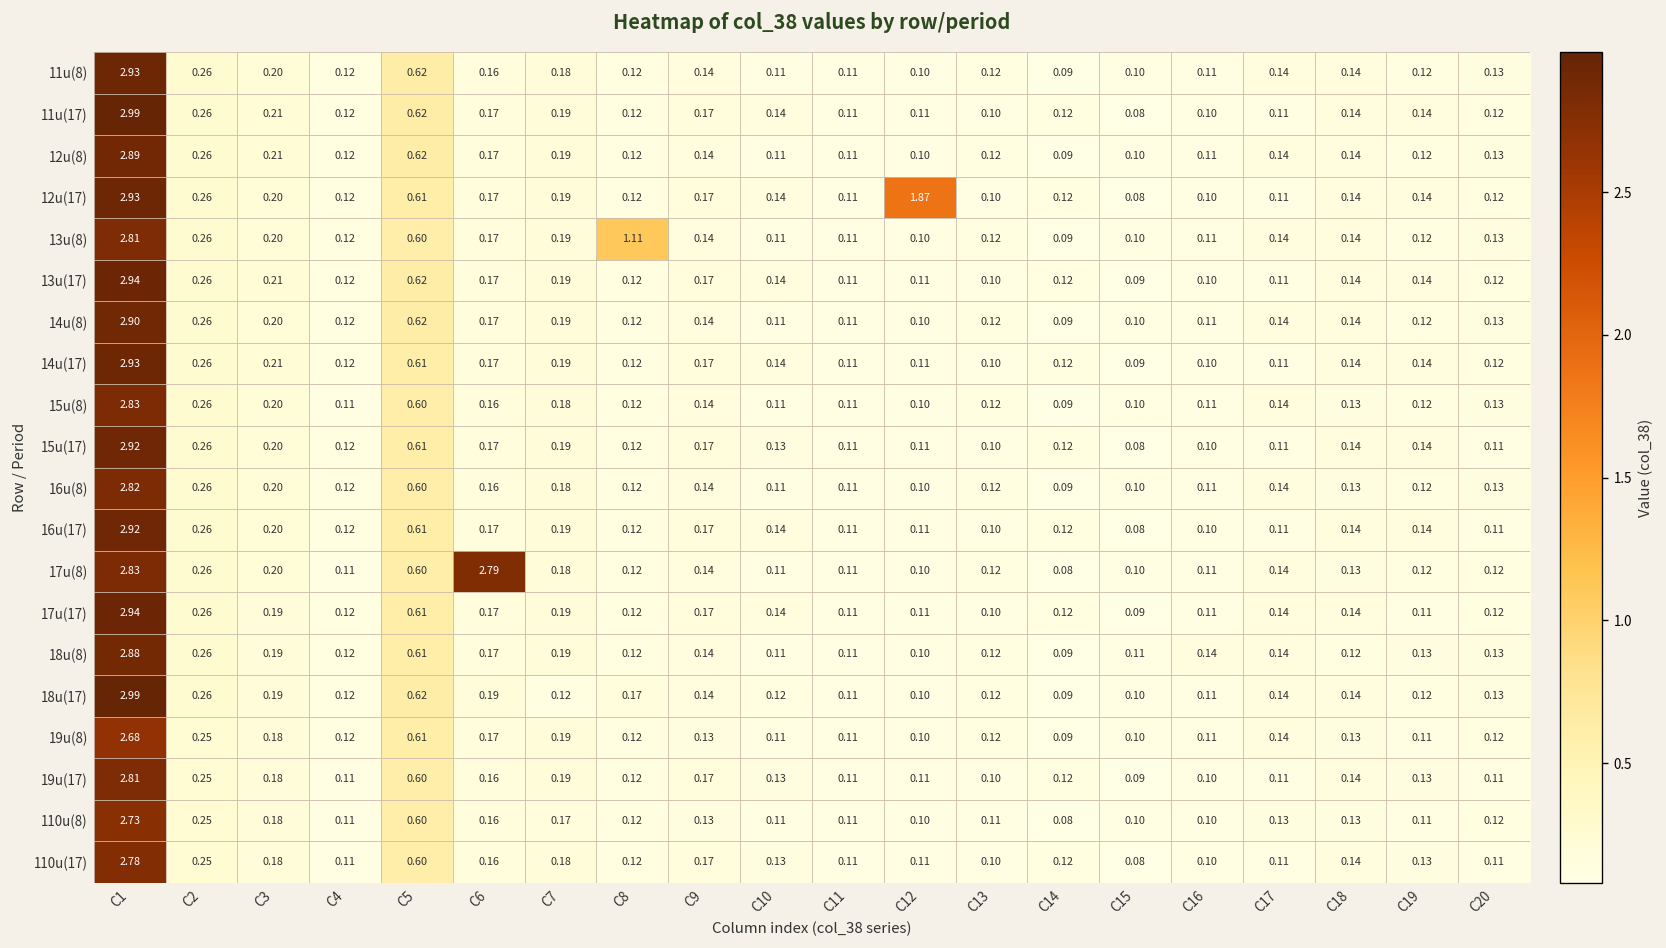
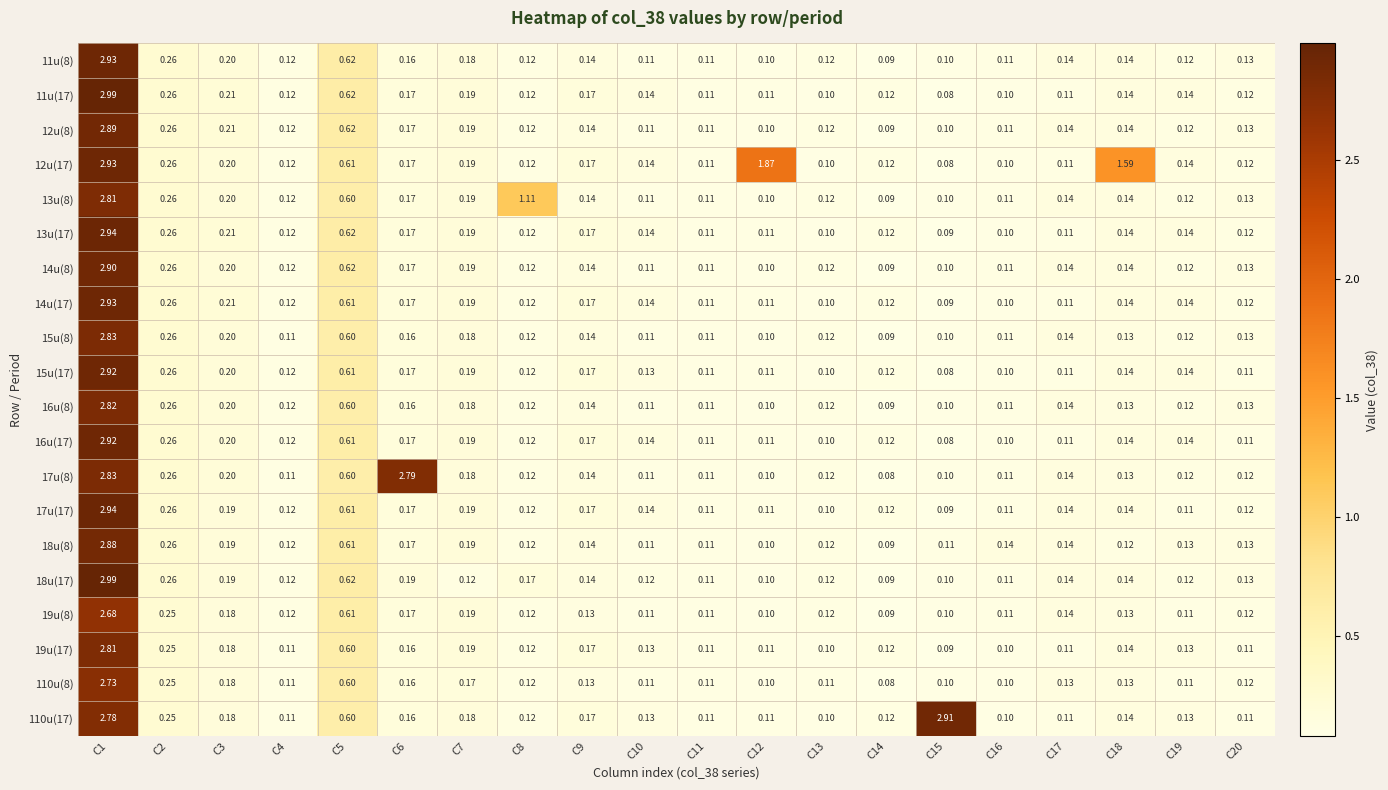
  {
    "12u(17)": {
      "C1": 2.93,
      "C2": 0.26,
      "C3": 0.20,
      "C4": 0.12,
      "C5": 0.61,
      "C6": 0.17,
      "C7": 0.19,
      "C8": 0.12,
      "C9": 0.17,
      "C10": 0.14,
      "C11": 0.11,
      "C12": 1.87,
      "C13": 0.10,
      "C14": 0.12,
      "C15": 0.08,
      "C16": 0.10,
      "C17": 0.11,
-     "C18": 0.14,
+     "C18": 1.59,
      "C19": 0.14,
      "C20": 0.12
    },
    "110u(17)": {
      "C1": 2.78,
      "C2": 0.25,
      "C3": 0.18,
      "C4": 0.11,
      "C5": 0.60,
      "C6": 0.16,
      "C7": 0.18,
      "C8": 0.12,
      "C9": 0.17,
      "C10": 0.13,
      "C11": 0.11,
      "C12": 0.11,
      "C13": 0.10,
      "C14": 0.12,
-     "C15": 0.08,
+     "C15": 2.91,
      "C16": 0.10,
      "C17": 0.11,
      "C18": 0.14,
      "C19": 0.13,
      "C20": 0.11
    }
  }
